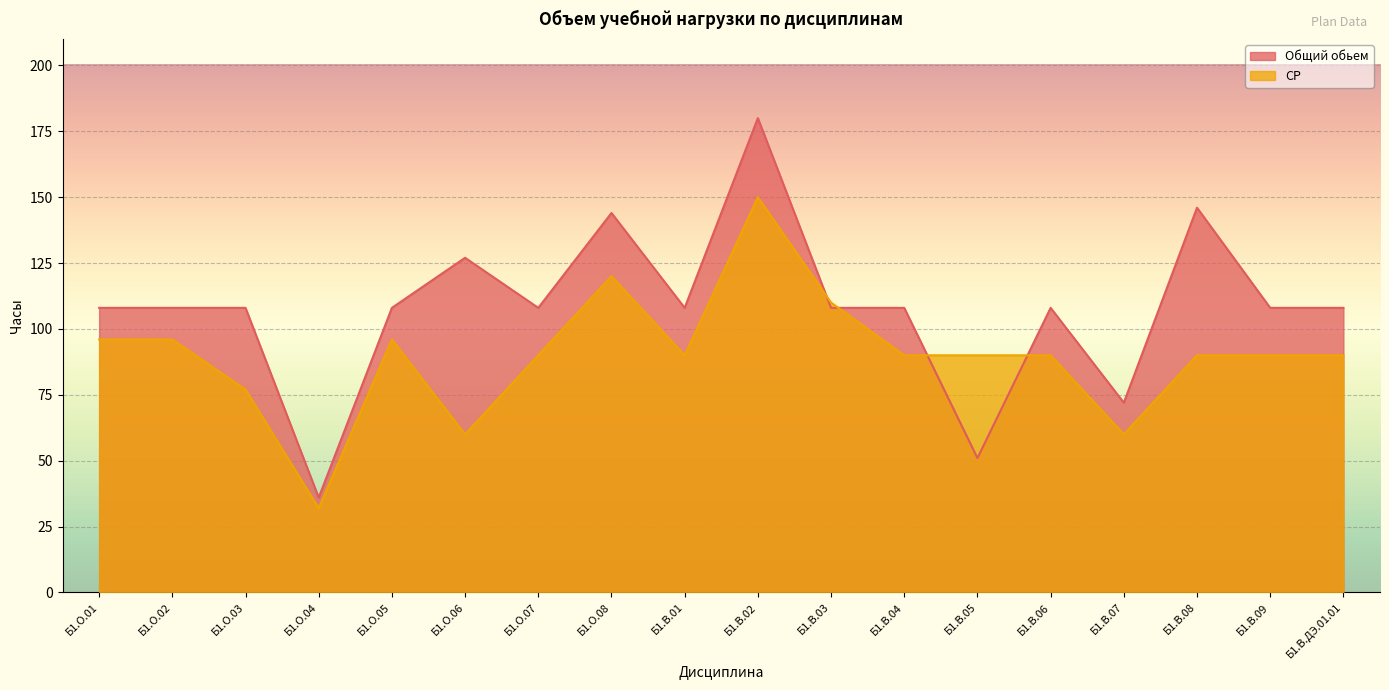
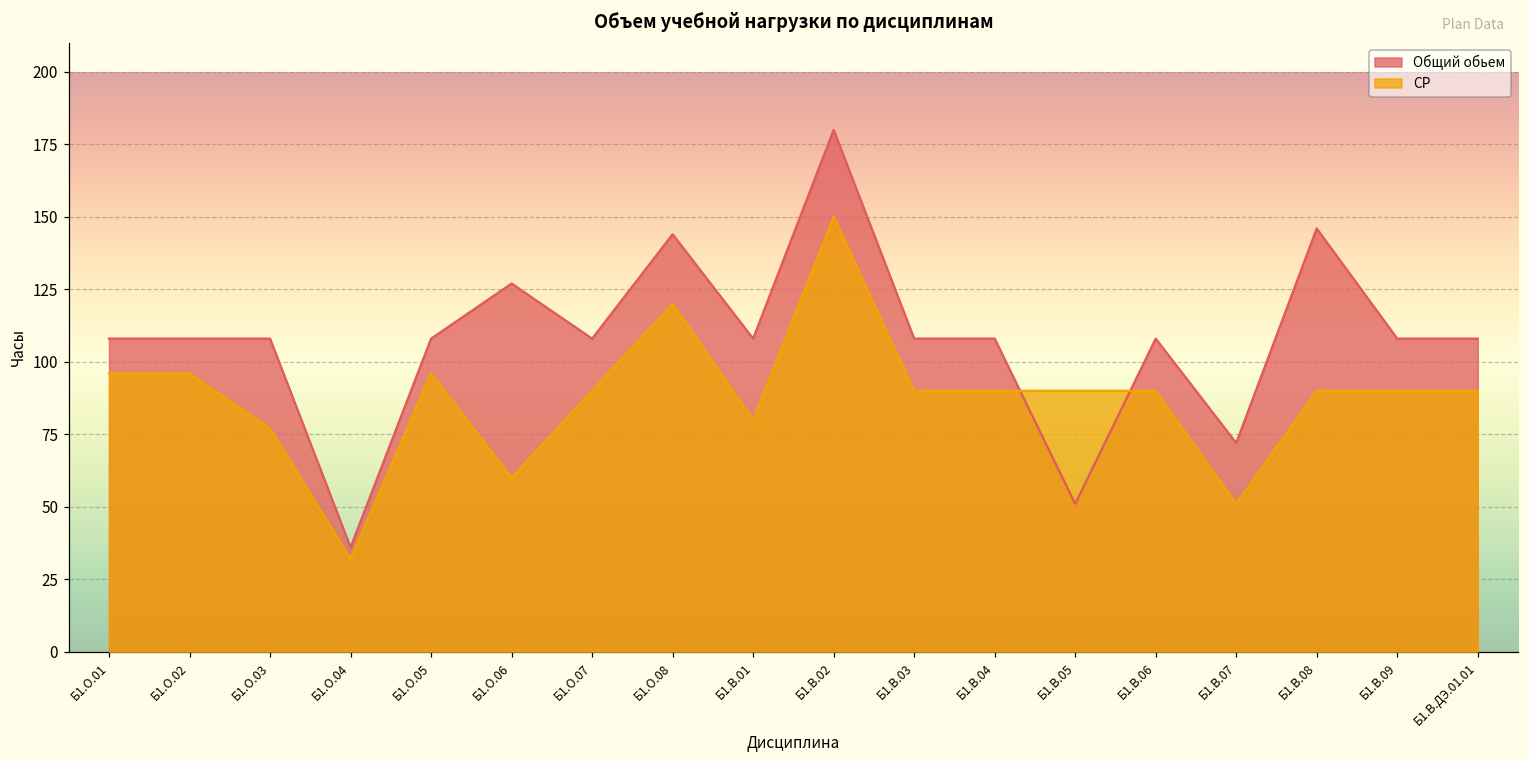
  {
    "Общий обьем": {
      "Б1.О.01": 108,
      "Б1.О.02": 108,
      "Б1.О.03": 108,
      "Б1.О.04": 36,
      "Б1.О.05": 108,
      "Б1.О.06": 127,
      "Б1.О.07": 108,
      "Б1.О.08": 144,
      "Б1.В.01": 108,
      "Б1.В.02": 180,
      "Б1.В.03": 108,
      "Б1.В.04": 108,
      "Б1.В.05": 51,
      "Б1.В.06": 108,
      "Б1.В.07": 72,
      "Б1.В.08": 146,
      "Б1.В.09": 108,
      "Б1.В.ДЭ.01.01": 108
    },
    "СР": {
      "Б1.О.01": 96,
      "Б1.О.02": 96,
      "Б1.О.03": 77,
      "Б1.О.04": 32,
      "Б1.О.05": 96,
      "Б1.О.06": 60,
      "Б1.О.07": 90,
      "Б1.О.08": 120,
-     "Б1.В.01": 90,
+     "Б1.В.01": 80,
      "Б1.В.02": 150,
-     "Б1.В.03": 110,
+     "Б1.В.03": 90,
      "Б1.В.04": 90,
      "Б1.В.05": 90,
      "Б1.В.06": 90,
-     "Б1.В.07": 60,
+     "Б1.В.07": 51,
      "Б1.В.08": 90,
      "Б1.В.09": 90,
      "Б1.В.ДЭ.01.01": 90
    }
  }
